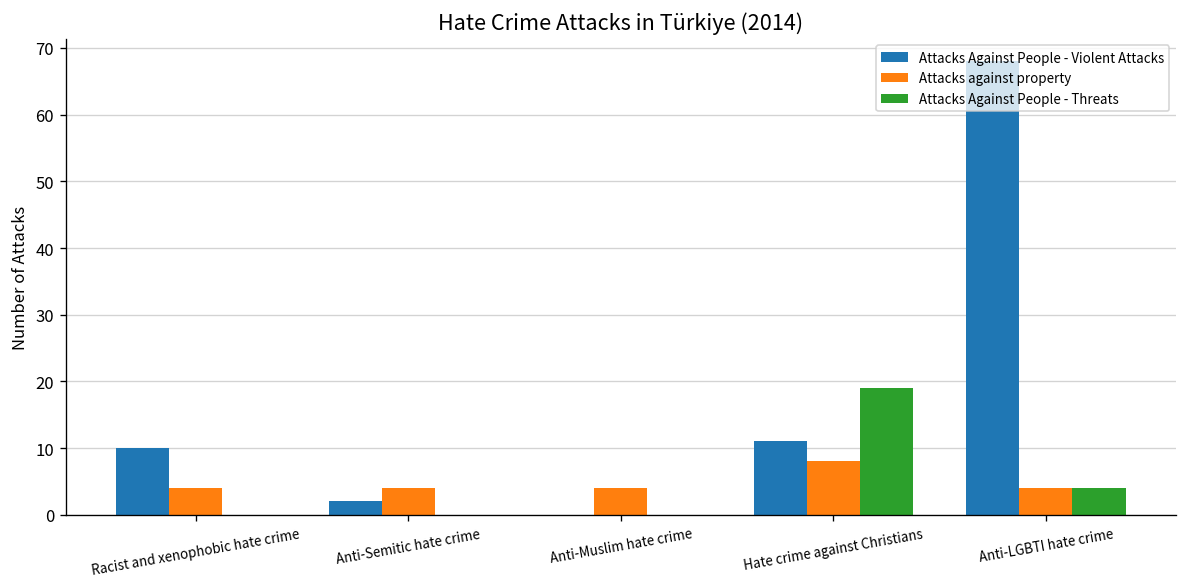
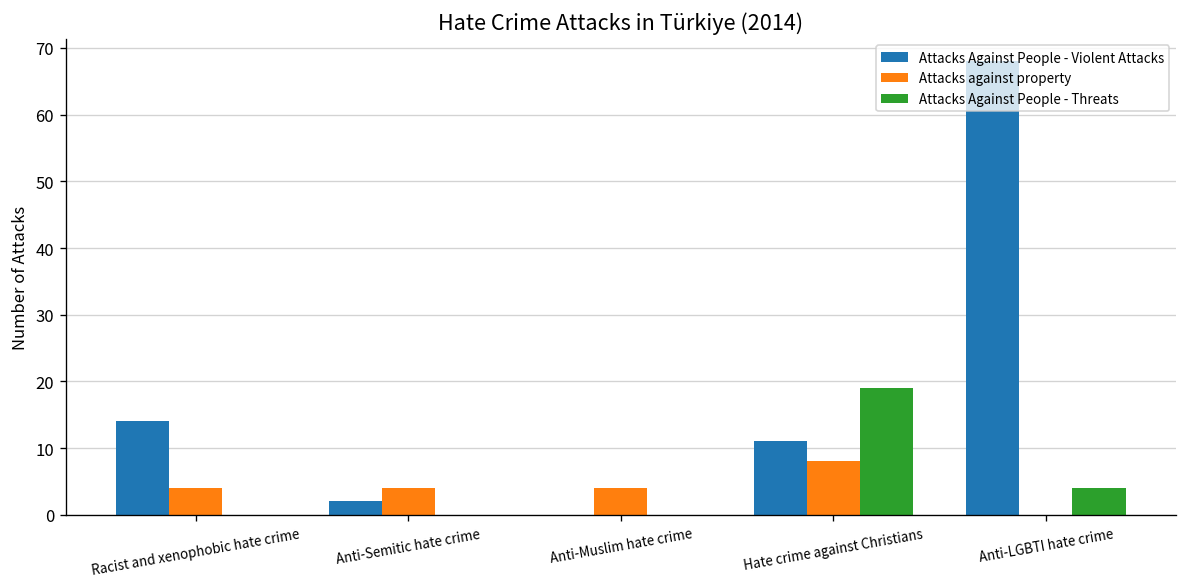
  {
    "Attacks Against People - Violent Attacks": {
-     "Racist and xenophobic hate crime": 10,
+     "Racist and xenophobic hate crime": 14,
      "Anti-Semitic hate crime": 2,
      "Anti-Muslim hate crime": 0,
      "Hate crime against Christians": 11
    },
    "Attacks against property": {
      "Racist and xenophobic hate crime": 4,
      "Anti-Semitic hate crime": 4,
      "Anti-Muslim hate crime": 4,
      "Hate crime against Christians": 8,
-     "Anti-LGBTI hate crime": 4
+     "Anti-LGBTI hate crime": 0
    },
    "Attacks Against People - Threats": {
      "Racist and xenophobic hate crime": 0,
      "Anti-Semitic hate crime": 0,
      "Anti-Muslim hate crime": 0,
      "Hate crime against Christians": 19,
      "Anti-LGBTI hate crime": 4
    }
  }
